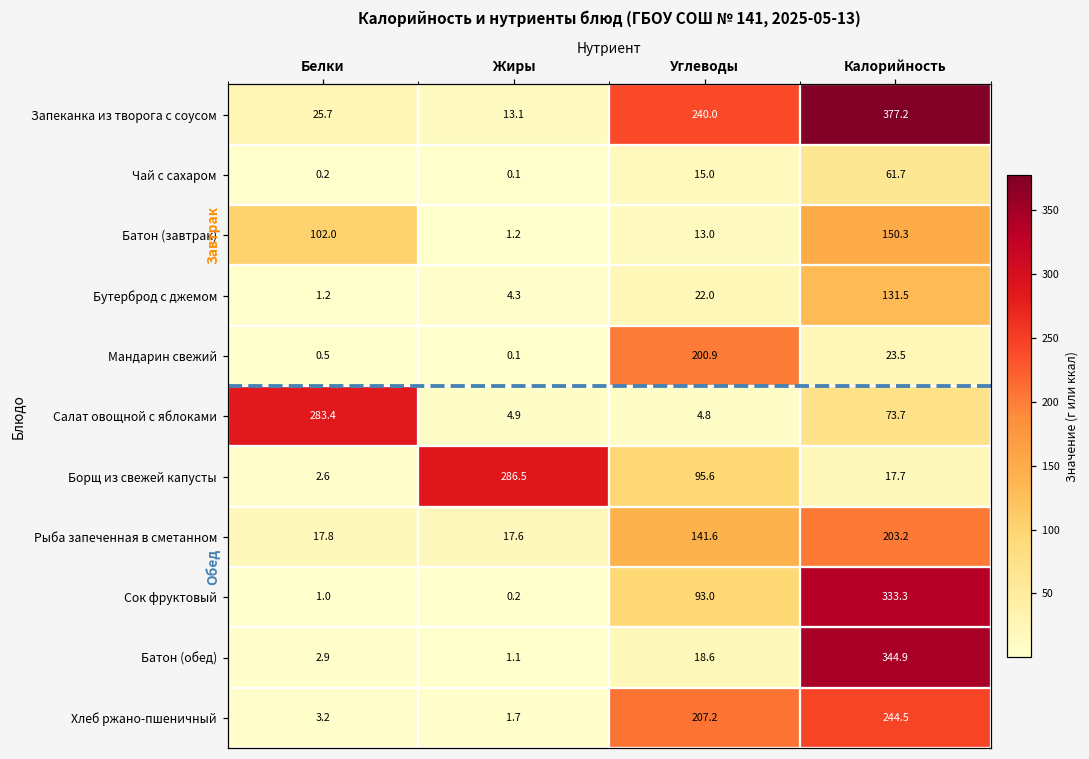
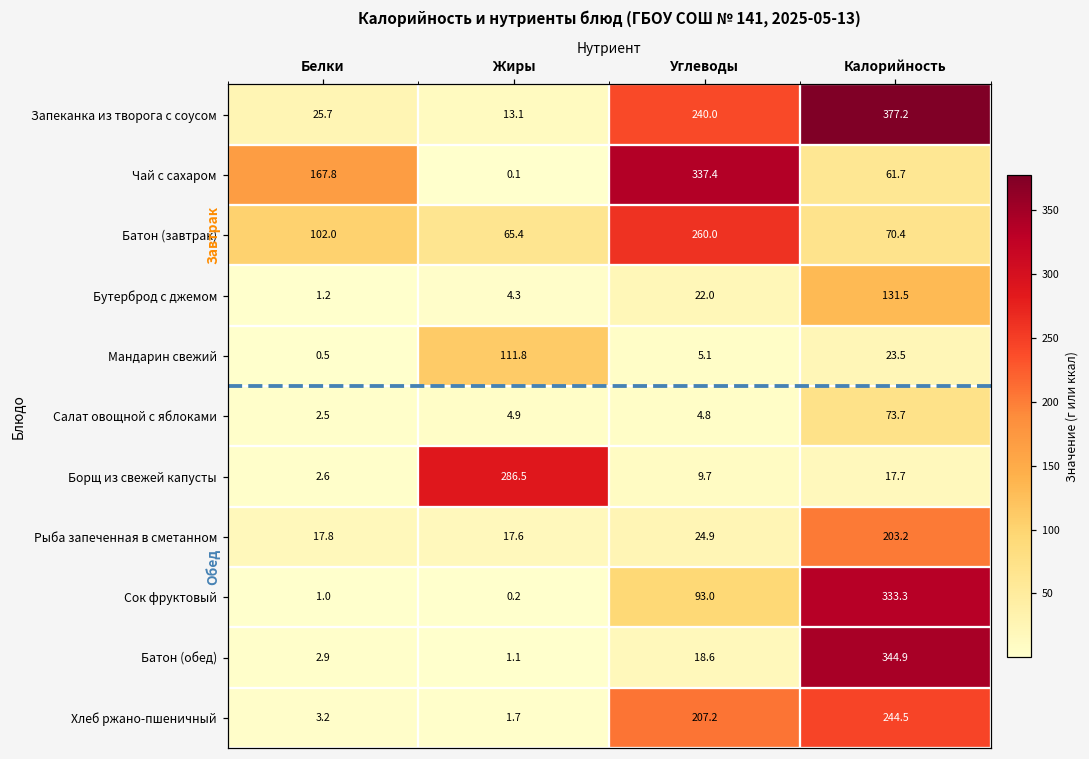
  {
    "Запеканка из творога с соусом": {
      "Белки": 25.7,
      "Жиры": 13.1,
      "Углеводы": 240.0,
      "Калорийность": 377.2
    },
    "Чай с сахаром": {
-     "Белки": 0.2,
+     "Белки": 167.8,
      "Жиры": 0.1,
-     "Углеводы": 15.0,
+     "Углеводы": 337.4,
      "Калорийность": 61.7
    },
    "Батон (завтрак)": {
      "Белки": 102.0,
-     "Жиры": 1.2,
-     "Углеводы": 13.0,
-     "Калорийность": 150.3
+     "Жиры": 65.4,
+     "Углеводы": 260.0,
+     "Калорийность": 70.4
    },
    "Бутерброд с джемом": {
      "Белки": 1.2,
      "Жиры": 4.3,
      "Углеводы": 22.0,
      "Калорийность": 131.5
    },
    "Мандарин свежий": {
      "Белки": 0.5,
-     "Жиры": 0.1,
-     "Углеводы": 200.9,
+     "Жиры": 111.8,
+     "Углеводы": 5.1,
      "Калорийность": 23.5
    },
    "Салат овощной с яблоками": {
-     "Белки": 283.4,
+     "Белки": 2.5,
      "Жиры": 4.9,
      "Углеводы": 4.8,
      "Калорийность": 73.7
    },
    "Борщ из свежей капусты": {
      "Белки": 2.6,
      "Жиры": 286.5,
-     "Углеводы": 95.6,
+     "Углеводы": 9.7,
      "Калорийность": 17.7
    },
    "Рыба запеченная в сметанном": {
      "Белки": 17.8,
      "Жиры": 17.6,
-     "Углеводы": 141.6,
+     "Углеводы": 24.9,
      "Калорийность": 203.2
    },
    "Сок фруктовый": {
      "Белки": 1.0,
      "Жиры": 0.2,
      "Углеводы": 93.0,
      "Калорийность": 333.3
    },
    "Батон (обед)": {
      "Белки": 2.9,
      "Жиры": 1.1,
      "Углеводы": 18.6,
      "Калорийность": 344.9
    },
    "Хлеб ржано-пшеничный": {
      "Белки": 3.2,
      "Жиры": 1.7,
      "Углеводы": 207.2,
      "Калорийность": 244.5
    }
  }
